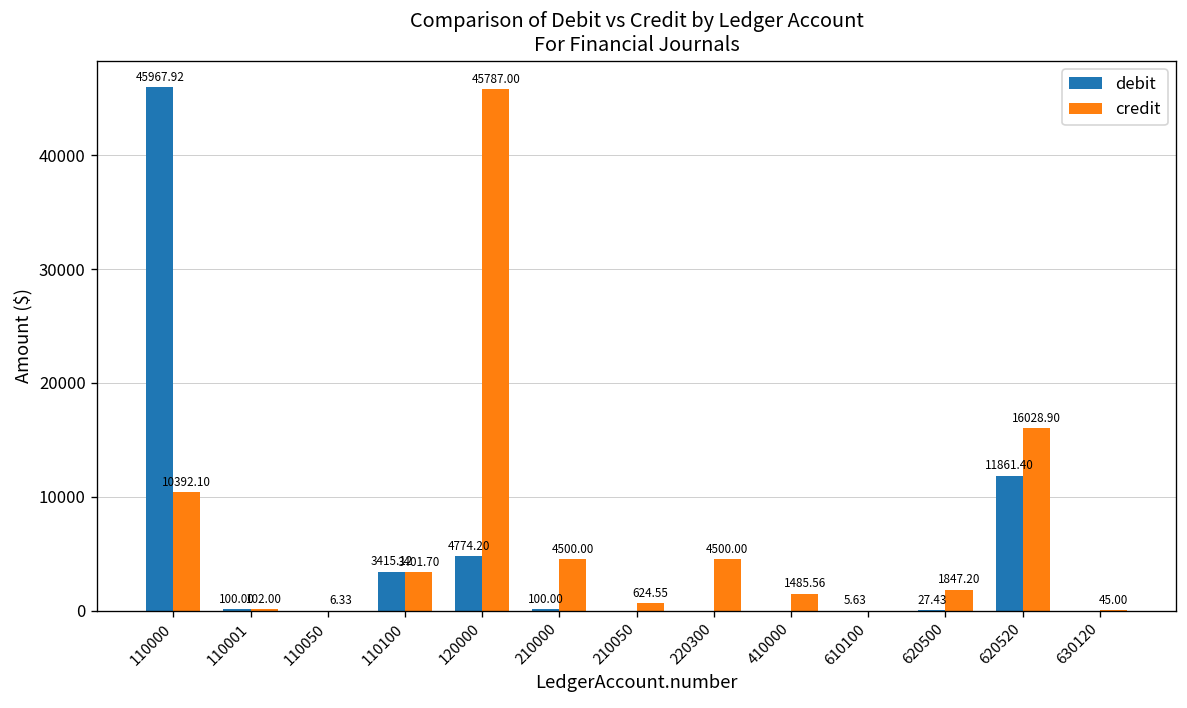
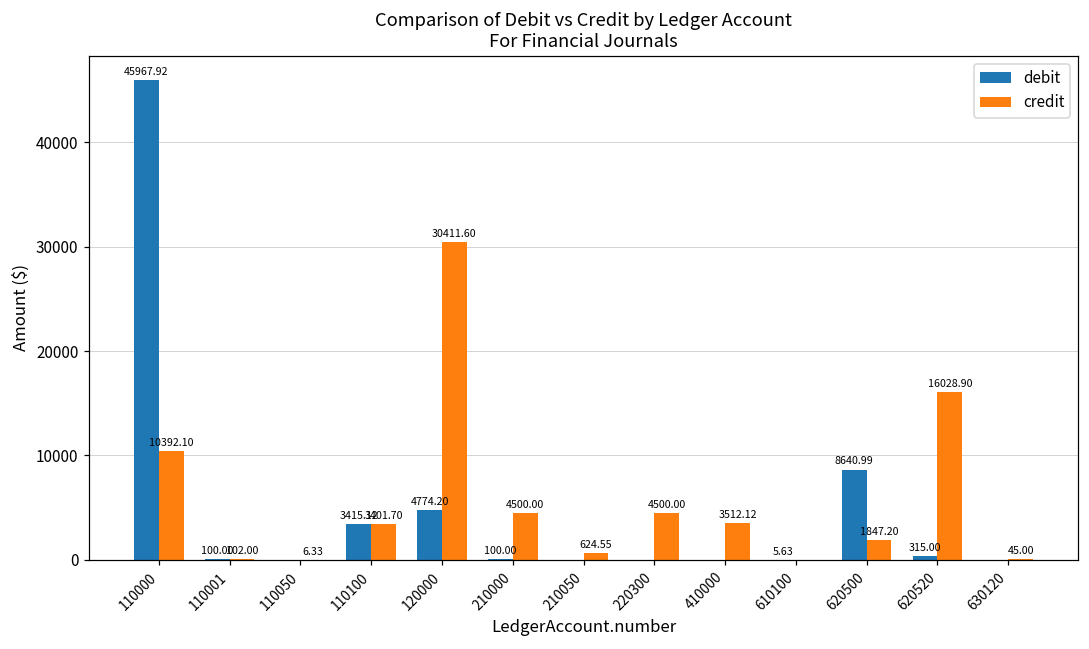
  {
    "debit": {
      "110000": 45967.92,
      "120000": 4774.20,
      "210000": 100.00,
      "610100": 5.63,
-     "620500": 27.43,
-     "620520": 11861.40
+     "620500": 8640.99,
+     "620520": 315.00
    },
    "credit": {
      "110000": 10392.10,
      "110050": 6.33,
-     "120000": 45787.00,
+     "120000": 30411.60,
      "210000": 4500.00,
      "210050": 624.55,
      "220300": 4500.00,
-     "410000": 1485.56,
+     "410000": 3512.12,
      "620500": 1847.20,
      "620520": 16028.90,
      "630120": 45.00
    }
  }
